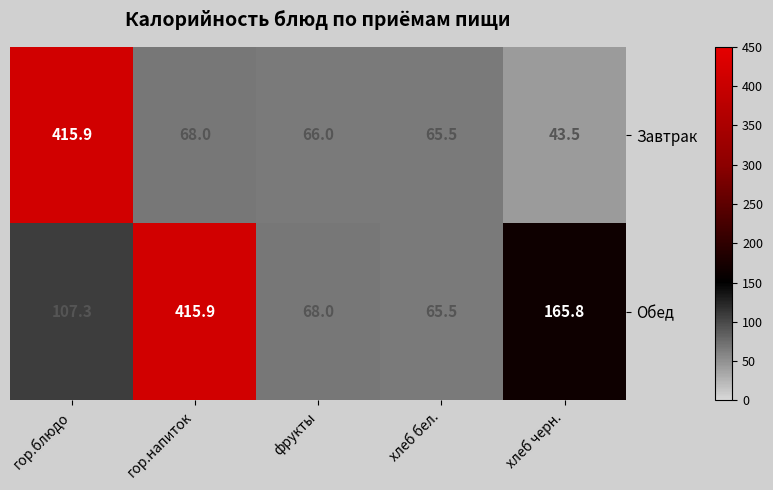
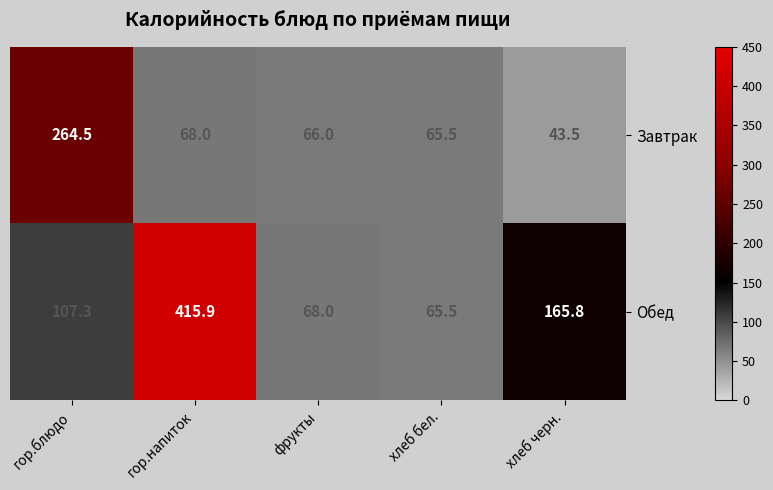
  {
    "Завтрак": {
-     "гор.блюдо": 415.9,
+     "гор.блюдо": 264.5,
      "хлеб черн.": 43.5
    },
    "Обед": {
      "гор.напиток": 415.9,
      "хлеб черн.": 165.8
    }
  }
